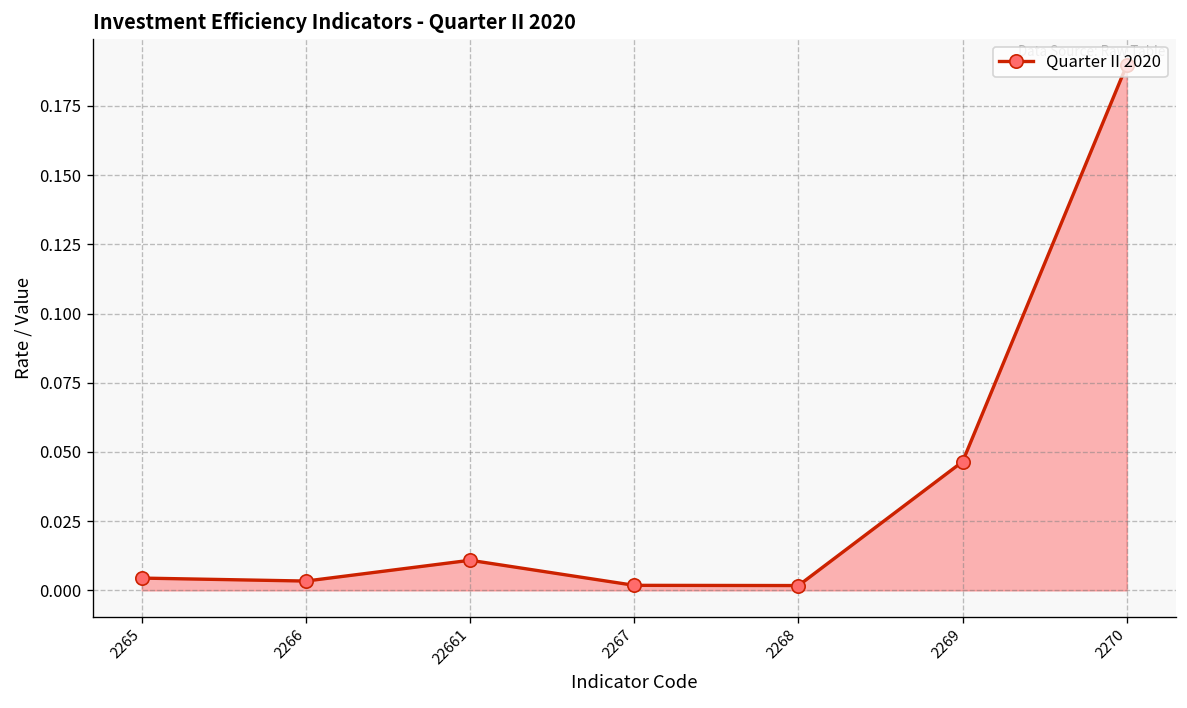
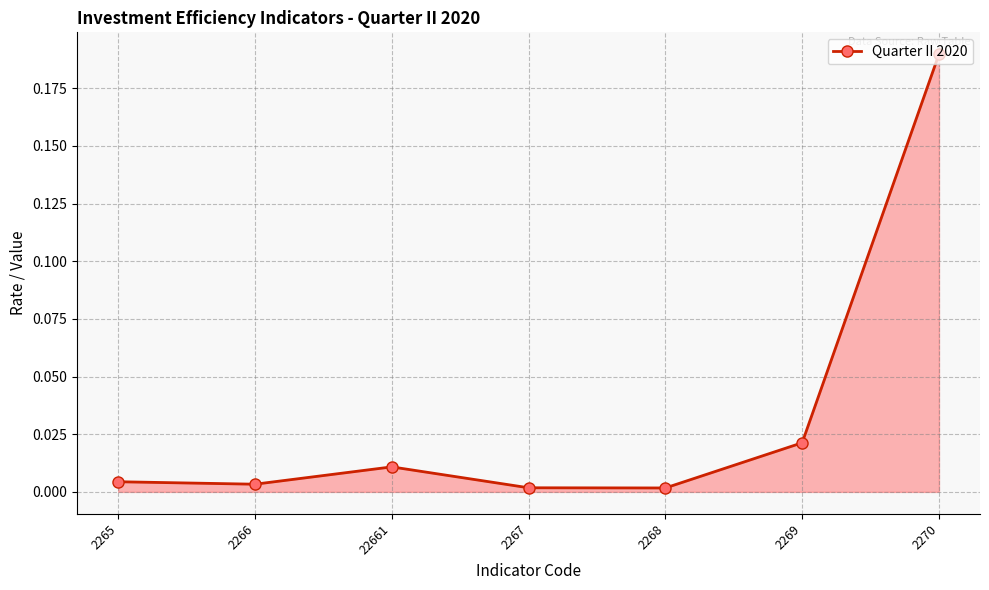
  {
    "2265": 0.004,
    "2266": 0.003,
    "22661": 0.011,
    "2267": 0.002,
    "2268": 0.002,
-   "2269": 0.046
+   "2269": 0.021
  }
